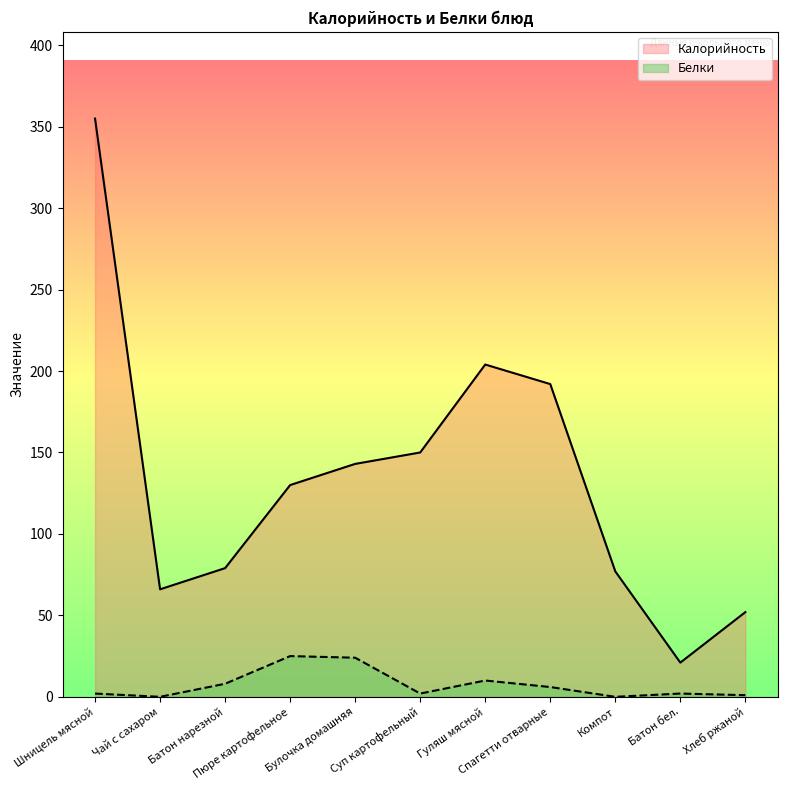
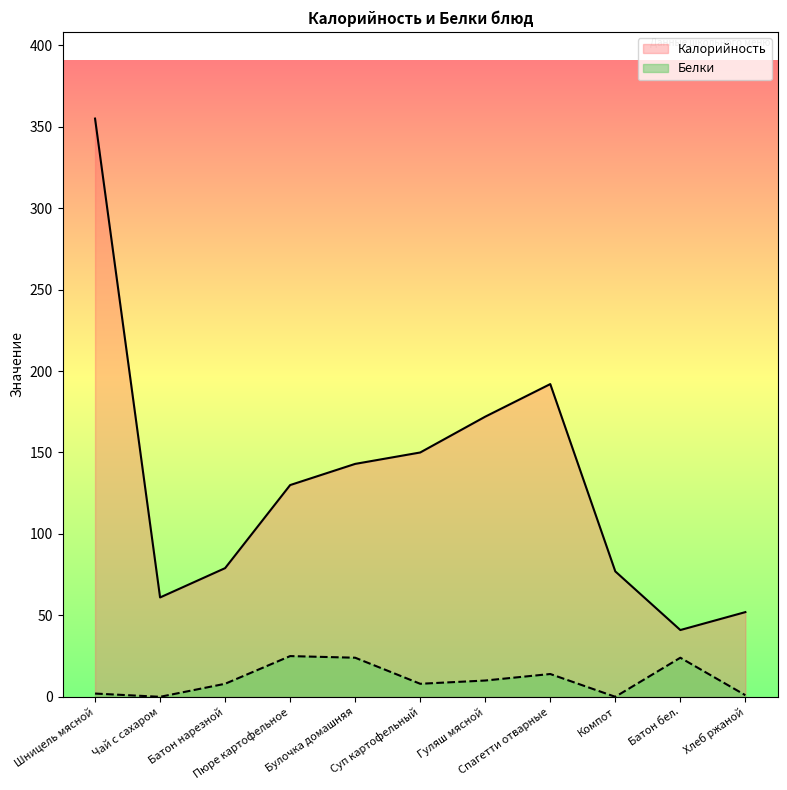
  {
    "Калорийность": {
      "Шницель мясной": 355,
-     "Чай с сахаром": 66,
+     "Чай с сахаром": 61,
      "Батон нарезной": 79,
      "Пюре картофельное": 130,
      "Булочка домашняя": 143,
      "Суп картофельный": 150,
-     "Гуляш мясной": 204,
+     "Гуляш мясной": 172,
      "Спагетти отварные": 192,
      "Компот": 77,
-     "Батон бел.": 21,
+     "Батон бел.": 41,
      "Хлеб ржаной": 52
    },
    "Белки": {
      "Шницель мясной": 2,
      "Чай с сахаром": 0,
      "Батон нарезной": 8,
      "Пюре картофельное": 25,
      "Булочка домашняя": 24,
-     "Суп картофельный": 2,
+     "Суп картофельный": 8,
      "Гуляш мясной": 10,
-     "Спагетти отварные": 6,
+     "Спагетти отварные": 14,
      "Компот": 0,
-     "Батон бел.": 2,
+     "Батон бел.": 24,
      "Хлеб ржаной": 1
    }
  }
